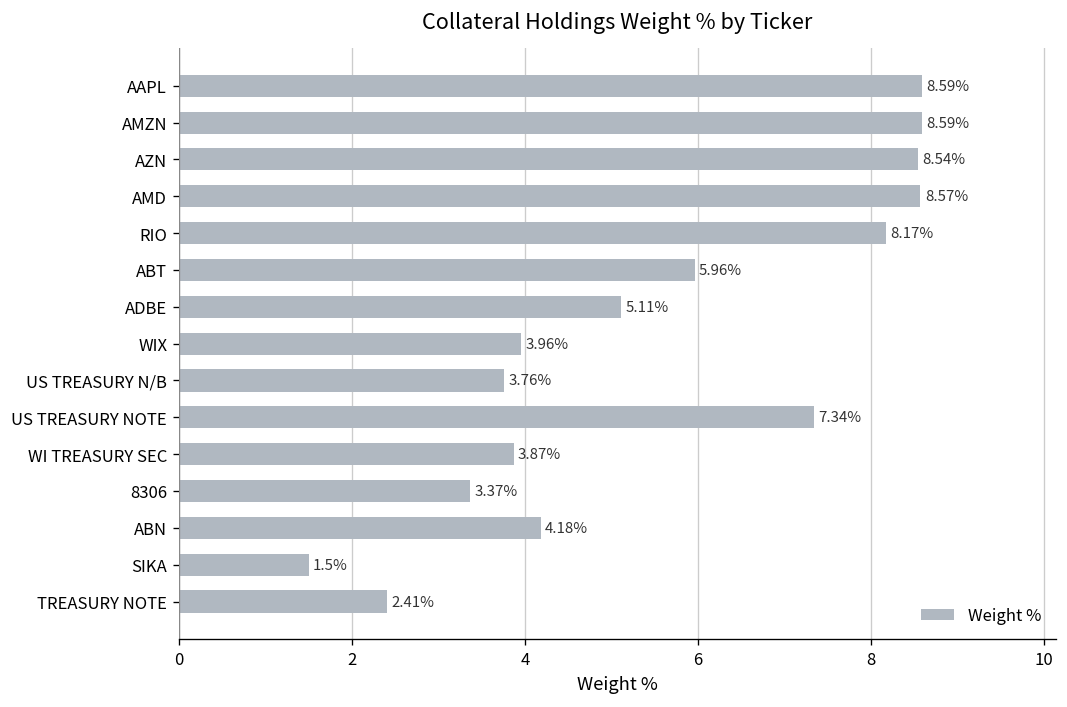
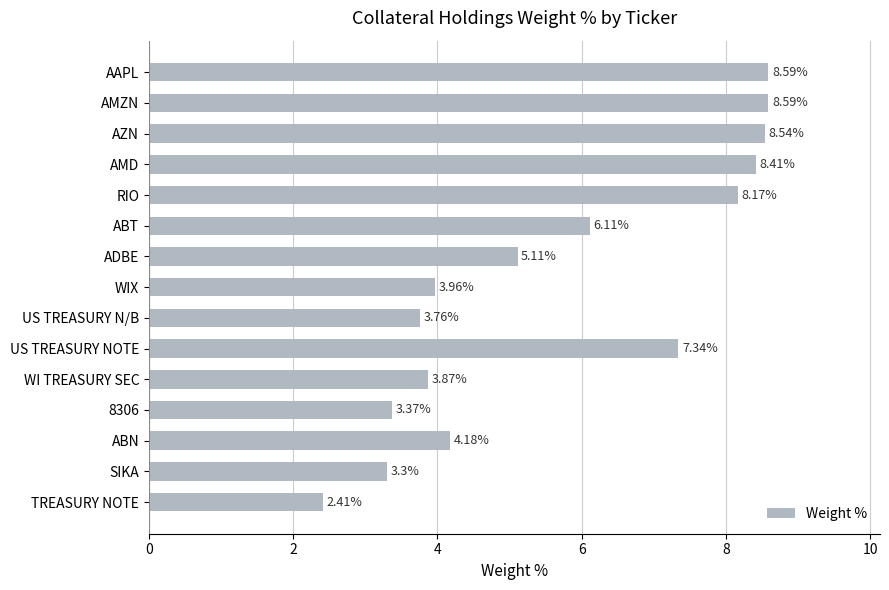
  {
    "AAPL": "8.59%",
    "AMZN": "8.59%",
    "AZN": "8.54%",
-   "AMD": "8.57%",
+   "AMD": "8.41%",
    "RIO": "8.17%",
-   "ABT": "5.96%",
+   "ABT": "6.11%",
    "ADBE": "5.11%",
    "WIX": "3.96%",
    "US TREASURY N/B": "3.76%",
    "US TREASURY NOTE": "7.34%",
    "WI TREASURY SEC": "3.87%",
    "8306": "3.37%",
    "ABN": "4.18%",
-   "SIKA": "1.5%",
+   "SIKA": "3.3%",
    "TREASURY NOTE": "2.41%"
  }
